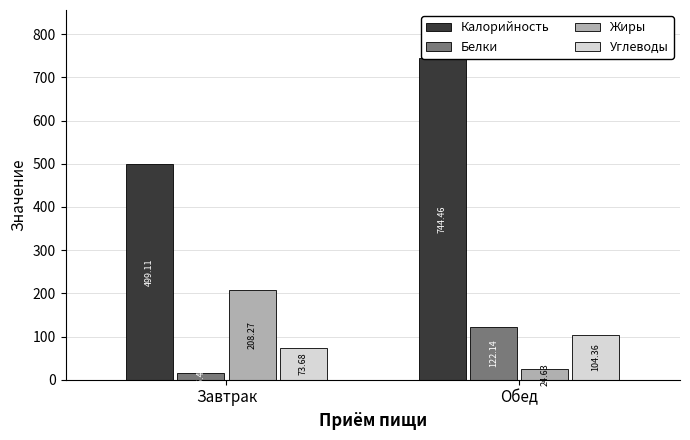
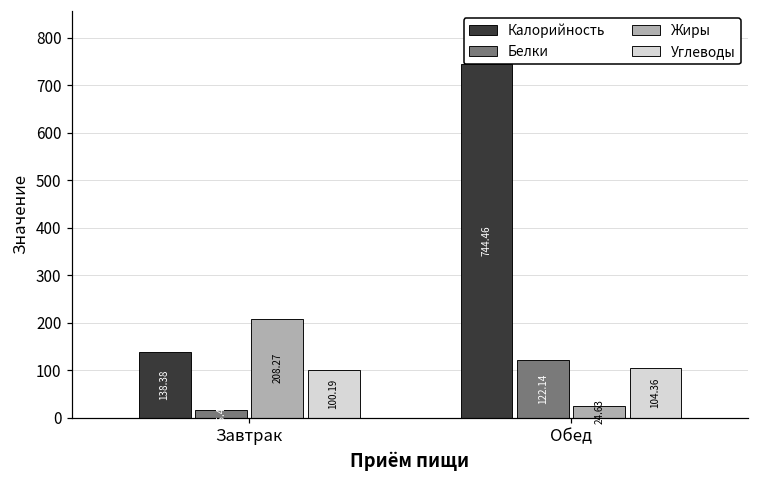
  {
    "Калорийность": {
-     "Завтрак": 499.11
+     "Завтрак": 138.38
    },
    "Белки": {
      "Обед": 122.14
    },
    "Жиры": {
      "Завтрак": 208.27,
      "Обед": 24.63
    },
    "Углеводы": {
-     "Завтрак": 73.68,
+     "Завтрак": 100.19,
      "Обед": 104.36
    }
  }
